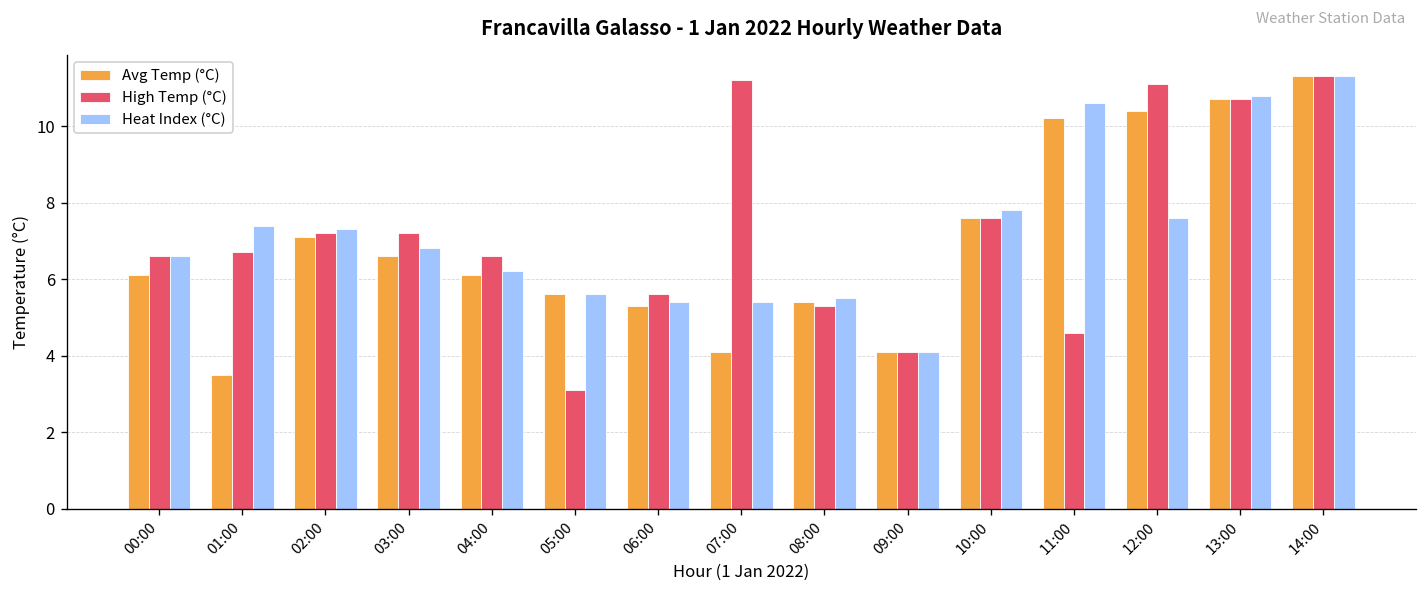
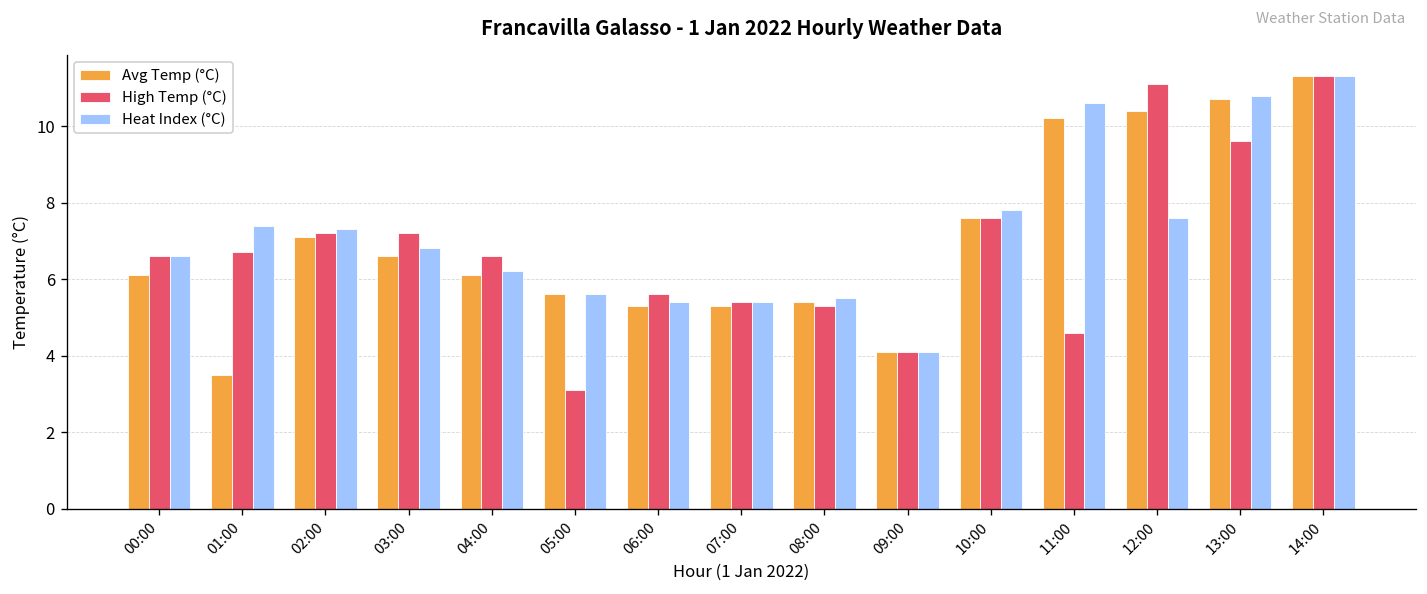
  {
    "Avg Temp (°C)": {
      "00:00": 6.1,
      "01:00": 3.5,
      "02:00": 7.1,
      "03:00": 6.6,
      "04:00": 6.1,
      "05:00": 5.6,
      "06:00": 5.3,
-     "07:00": 4.1,
+     "07:00": 5.3,
      "08:00": 5.4,
      "09:00": 4.1,
      "10:00": 7.6,
      "11:00": 10.2,
      "12:00": 10.4,
      "13:00": 10.7,
      "14:00": 11.3
    },
    "High Temp (°C)": {
      "00:00": 6.6,
      "01:00": 6.7,
      "02:00": 7.2,
      "03:00": 7.2,
      "04:00": 6.6,
      "05:00": 3.1,
      "06:00": 5.6,
-     "07:00": 11.2,
+     "07:00": 5.4,
      "08:00": 5.3,
      "09:00": 4.1,
      "10:00": 7.6,
      "11:00": 4.6,
      "12:00": 11.1,
-     "13:00": 10.7,
+     "13:00": 9.6,
      "14:00": 11.3
    },
    "Heat Index (°C)": {
      "00:00": 6.6,
      "01:00": 7.4,
      "02:00": 7.3,
      "03:00": 6.8,
      "04:00": 6.2,
      "05:00": 5.6,
      "06:00": 5.4,
      "07:00": 5.4,
      "08:00": 5.5,
      "09:00": 4.1,
      "10:00": 7.8,
      "11:00": 10.6,
      "12:00": 7.6,
      "13:00": 10.8,
      "14:00": 11.3
    }
  }
